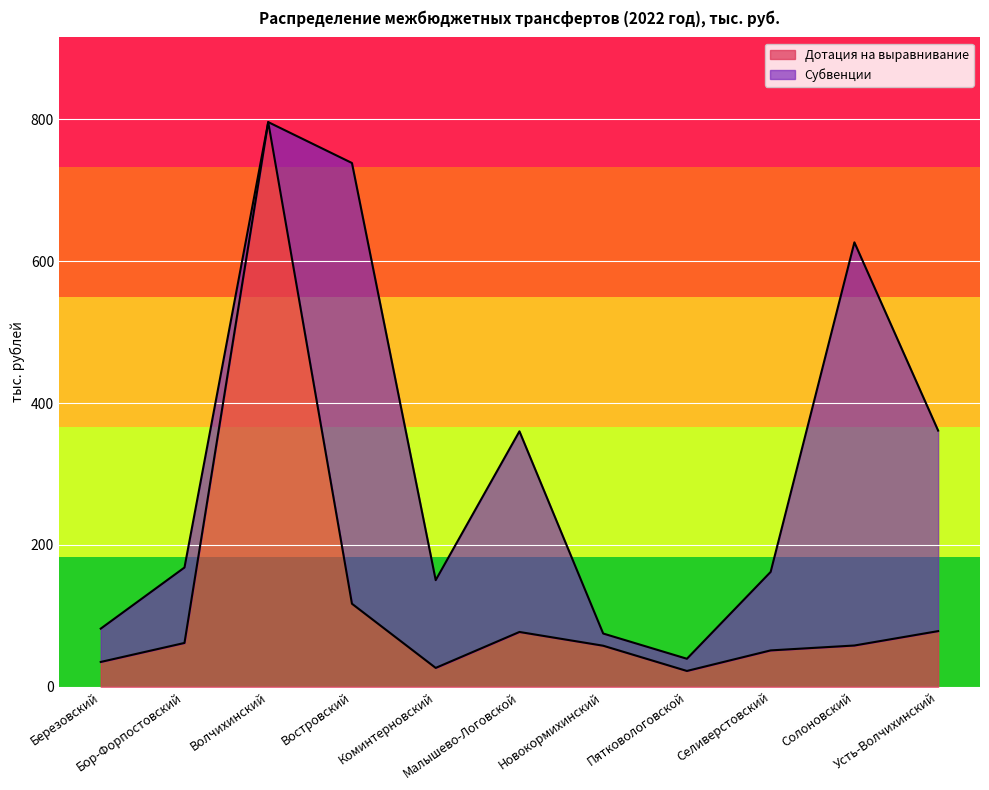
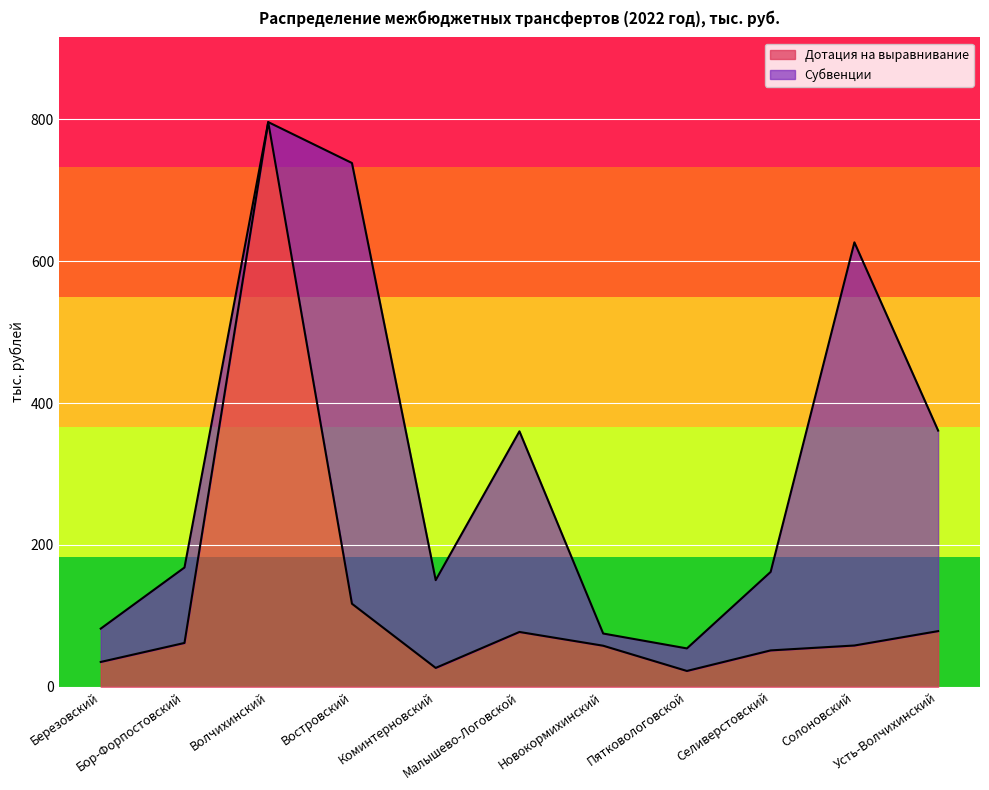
  {
    "Дотация на выравнивание": {
      "Березовский": 30,
      "Бор-Форпостовский": 60,
      "Востровский": 120,
      "Коминтерновский": 30,
      "Малышево-Логовской": 80,
      "Новокормихинский": 60,
      "Пятковологовской": 20,
      "Селиверстовский": 50,
      "Солоновский": 60,
      "Усть-Волчихинский": 80
    },
    "Субвенции": {
      "Березовский": 80,
      "Бор-Форпостовский": 170,
      "Востровский": 740,
      "Коминтерновский": 150,
      "Малышево-Логовской": 360,
      "Новокормихинский": 80,
-     "Пятковологовской": 40,
+     "Пятковологовской": 50,
      "Селиверстовский": 160,
      "Солоновский": 630,
      "Усть-Волчихинский": 360
    }
  }
